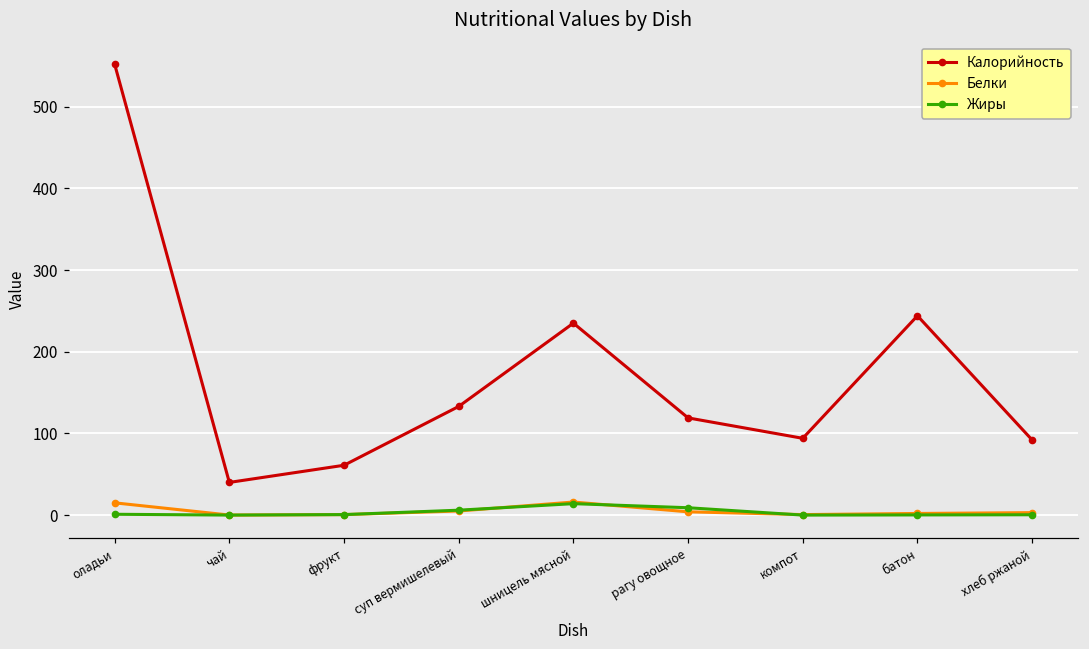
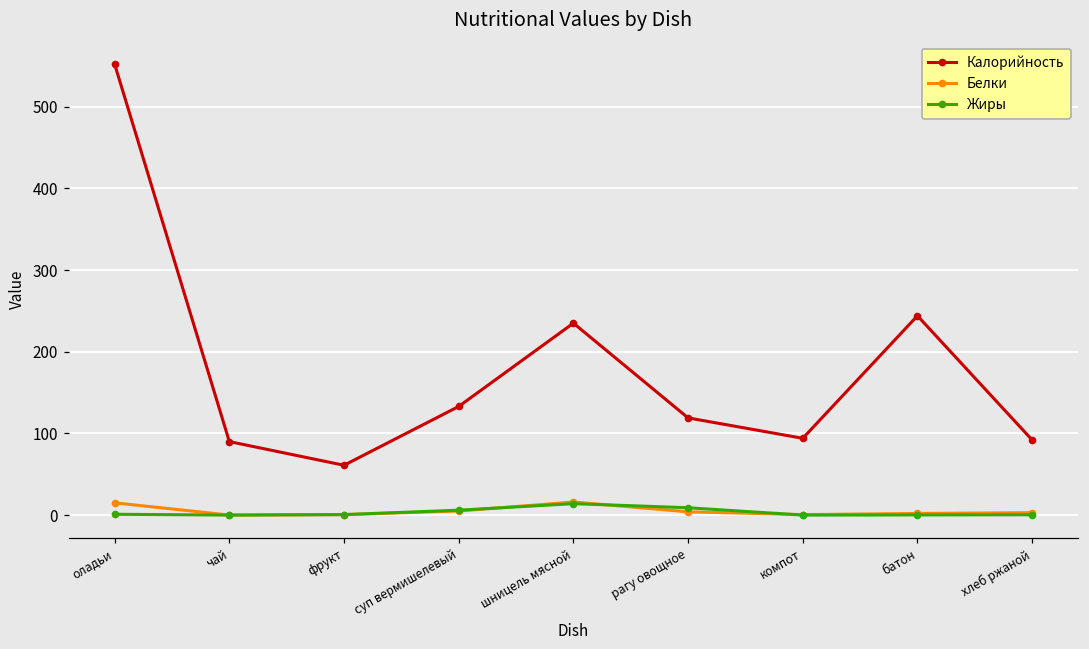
  {
    "Калорийность": {
      "оладьи": 550,
-     "чай": 40,
+     "чай": 90,
      "фрукт": 60,
      "суп вермишелевый": 130,
      "шницель мясной": 240,
      "рагу овощное": 120,
      "компот": 90,
      "батон": 240,
      "хлеб ржаной": 90
    },
    "Белки": {
      "оладьи": 20,
      "рагу овощное": 0
    },
    "Жиры": {
      "оладьи": 0,
      "рагу овощное": 10
    }
  }
